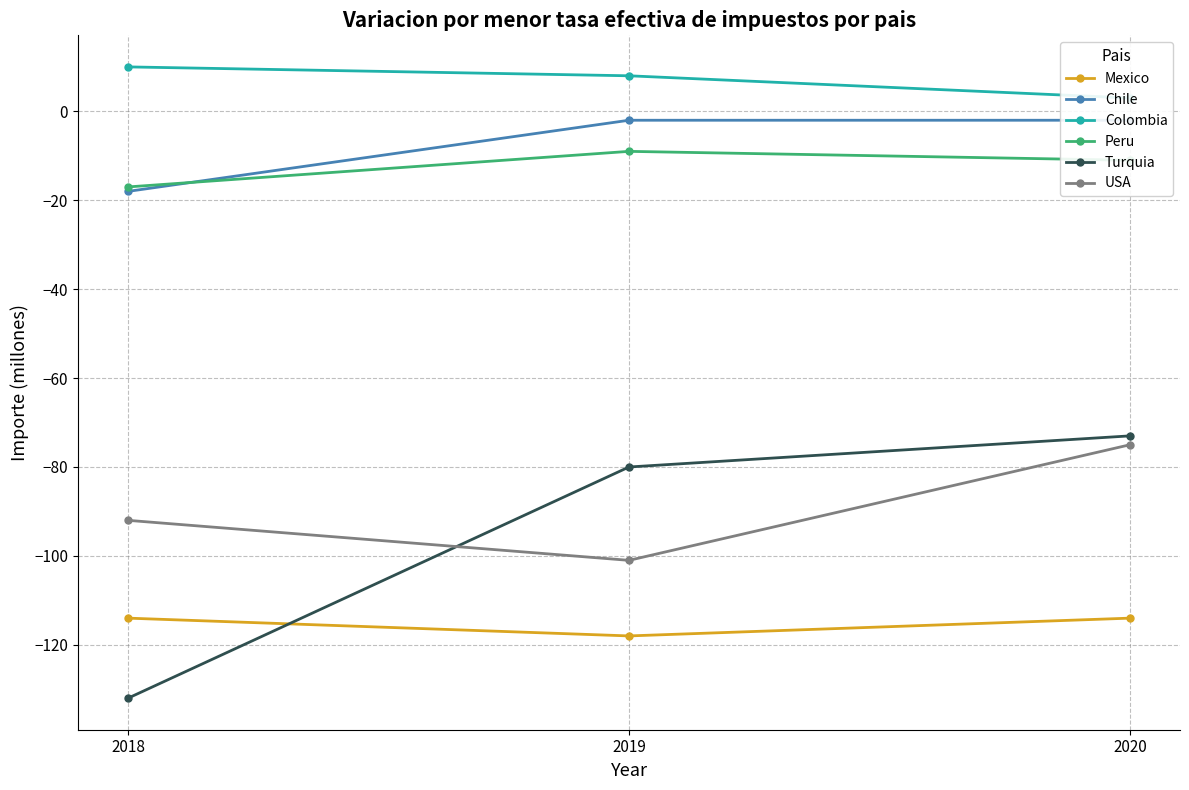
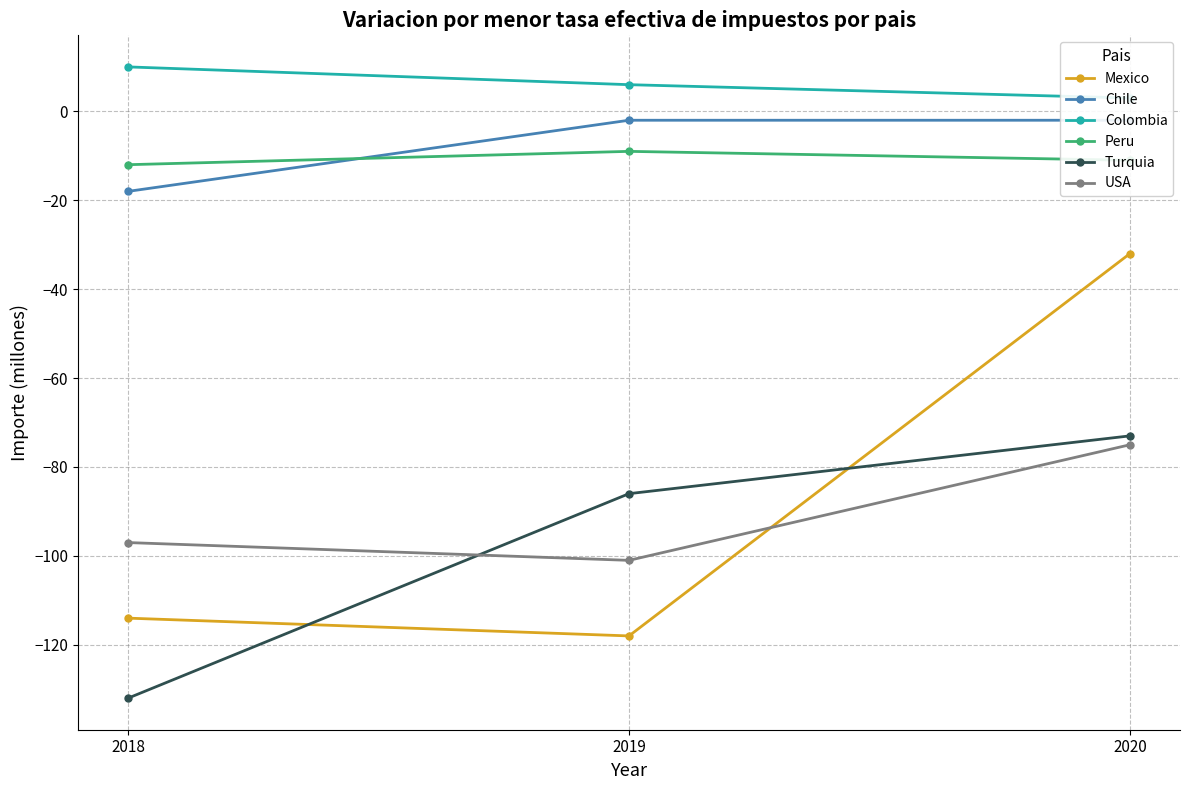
  {
    "Mexico": {
      "2018": -114,
      "2019": -118,
-     "2020": -114
+     "2020": -32
    },
    "Chile": {
      "2018": -18,
      "2019": -2
    },
    "Colombia": {
      "2018": 10,
-     "2019": 8
+     "2019": 6
    },
    "Peru": {
-     "2018": -17,
+     "2018": -12,
      "2019": -9
    },
    "Turquia": {
      "2018": -132,
-     "2019": -80,
+     "2019": -86,
      "2020": -73
    },
    "USA": {
-     "2018": -92,
+     "2018": -97,
      "2019": -101,
      "2020": -75
    }
  }
